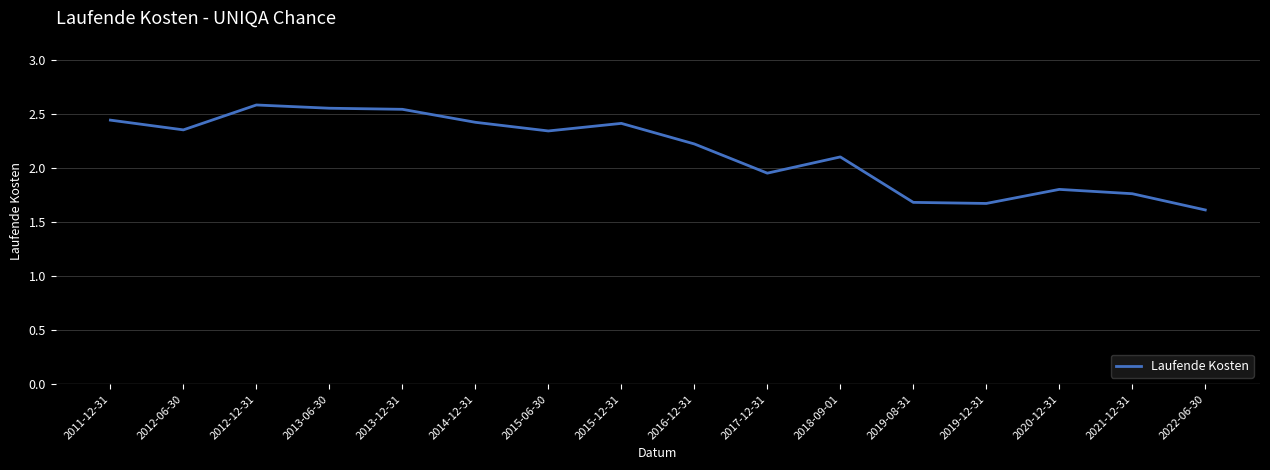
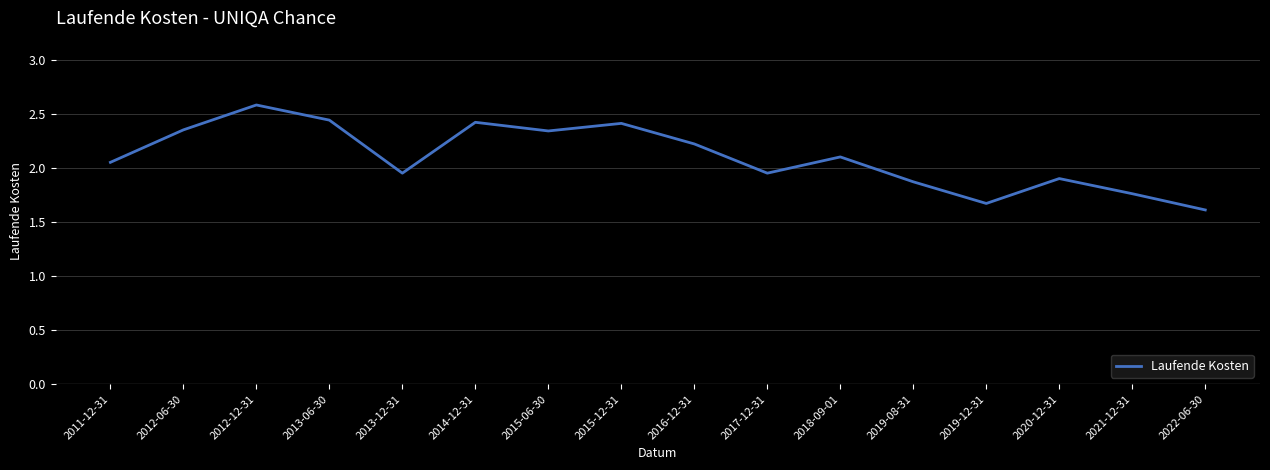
  {
-   "2011-12-31": 2.44,
+   "2011-12-31": 2.05,
    "2012-06-30": 2.35,
    "2012-12-31": 2.58,
-   "2013-06-30": 2.55,
-   "2013-12-31": 2.54,
+   "2013-06-30": 2.44,
+   "2013-12-31": 1.95,
    "2014-12-31": 2.42,
    "2015-06-30": 2.34,
    "2015-12-31": 2.41,
    "2016-12-31": 2.22,
    "2017-12-31": 1.95,
    "2018-09-01": 2.10,
-   "2019-08-31": 1.68,
+   "2019-08-31": 1.87,
    "2019-12-31": 1.67,
-   "2020-12-31": 1.8,
+   "2020-12-31": 1.9,
    "2021-12-31": 1.76,
    "2022-06-30": 1.61
  }
